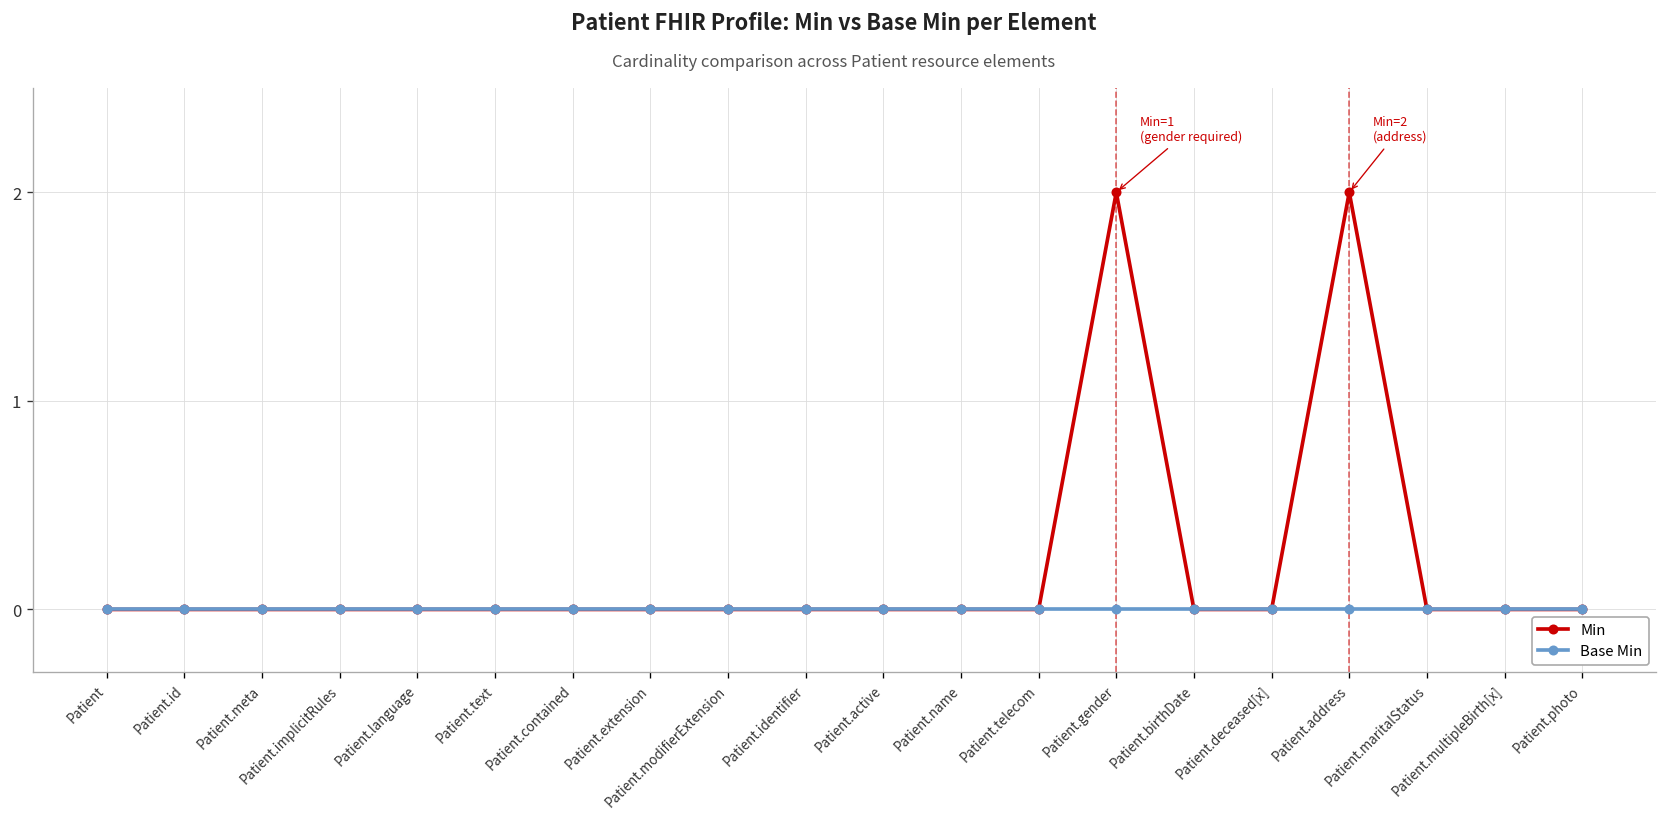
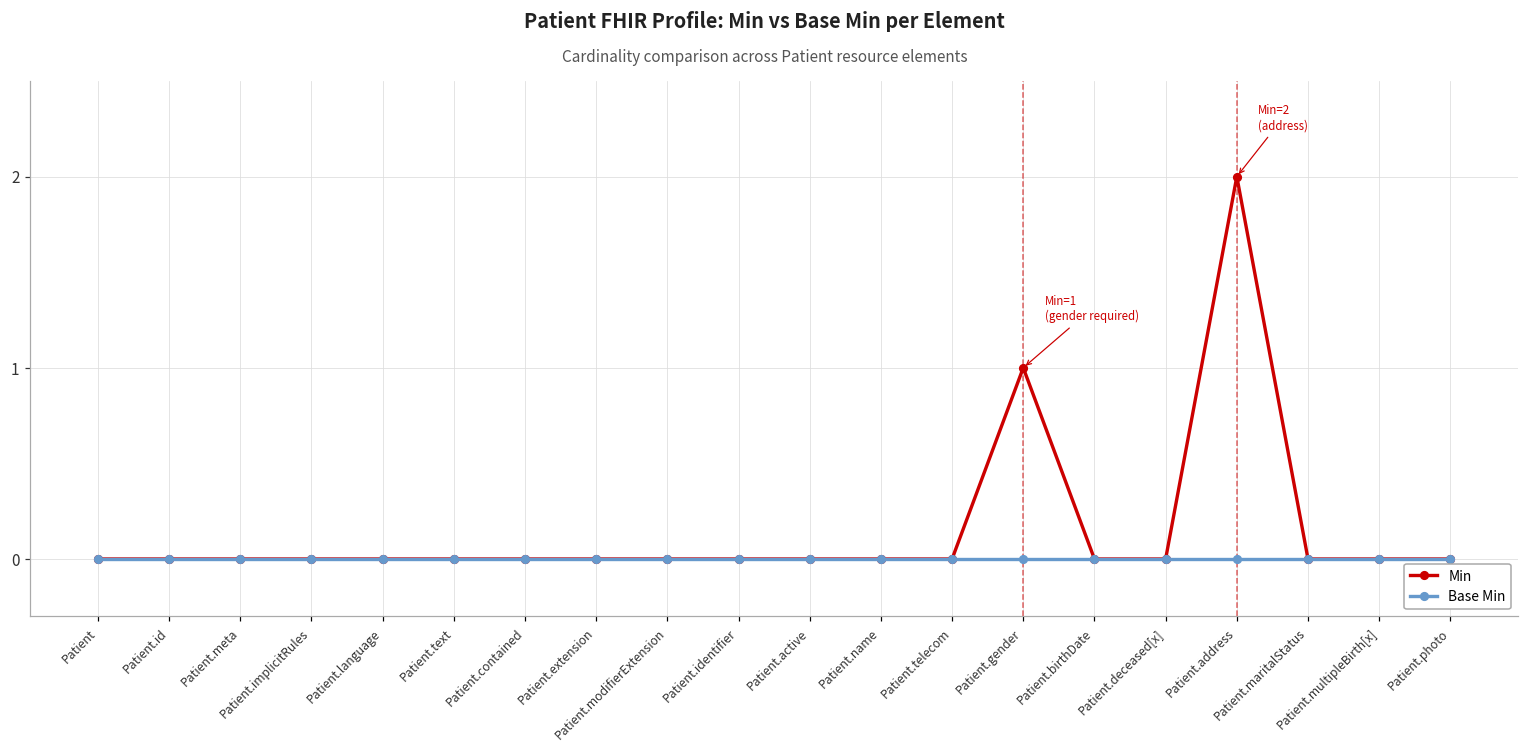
  {
    "Min": {
-     "Patient.gender": 2
+     "Patient.gender": 1
    },
    "Base Min": {
      "Patient.gender": 0,
      "Patient.address": 0
    }
  }
